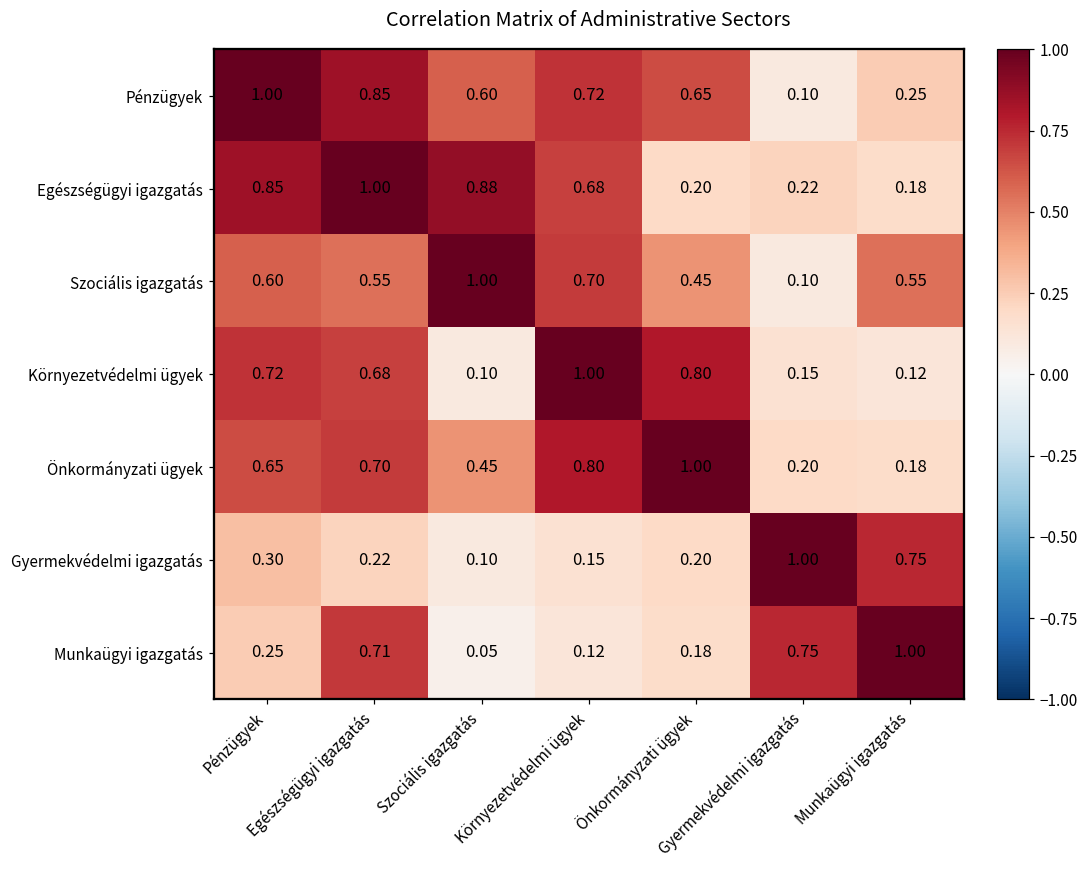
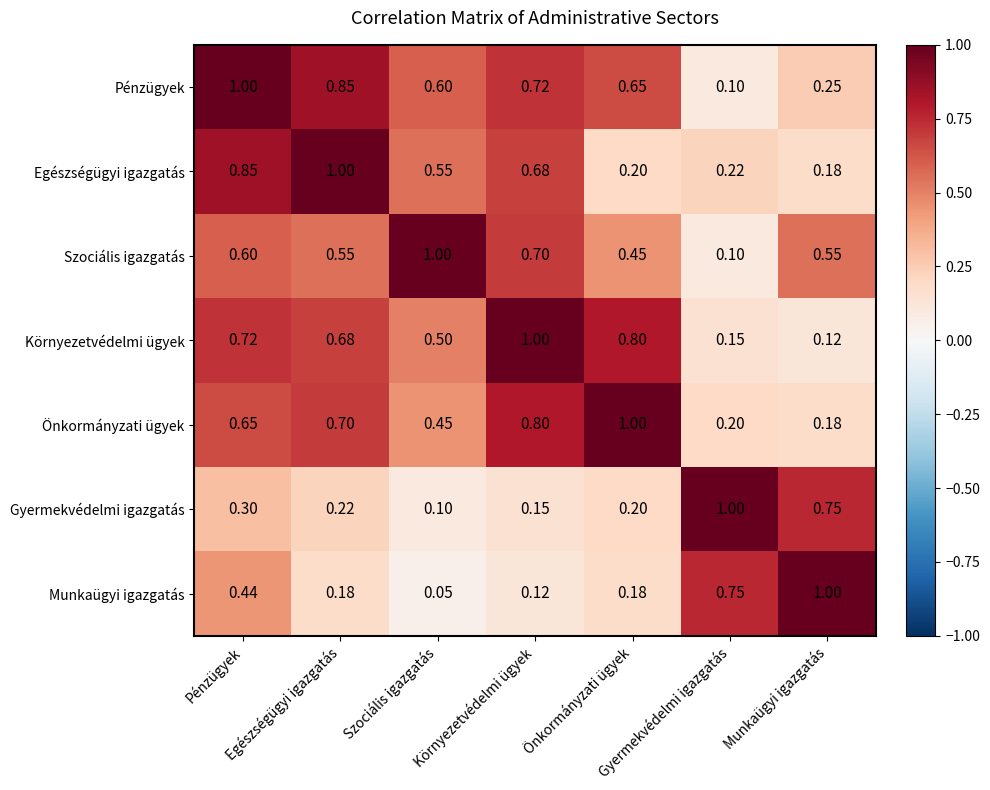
  {
    "Pénzügyek": {
      "Pénzügyek": 1.00,
      "Egészségügyi igazgatás": 0.85,
      "Szociális igazgatás": 0.60,
      "Környezetvédelmi ügyek": 0.72,
      "Önkormányzati ügyek": 0.65,
      "Gyermekvédelmi igazgatás": 0.10,
      "Munkaügyi igazgatás": 0.25
    },
    "Egészségügyi igazgatás": {
      "Pénzügyek": 0.85,
      "Egészségügyi igazgatás": 1.00,
-     "Szociális igazgatás": 0.88,
+     "Szociális igazgatás": 0.55,
      "Környezetvédelmi ügyek": 0.68,
      "Önkormányzati ügyek": 0.20,
      "Gyermekvédelmi igazgatás": 0.22,
      "Munkaügyi igazgatás": 0.18
    },
    "Szociális igazgatás": {
      "Pénzügyek": 0.60,
      "Egészségügyi igazgatás": 0.55,
      "Szociális igazgatás": 1.00,
      "Környezetvédelmi ügyek": 0.70,
      "Önkormányzati ügyek": 0.45,
      "Gyermekvédelmi igazgatás": 0.10,
      "Munkaügyi igazgatás": 0.55
    },
    "Környezetvédelmi ügyek": {
      "Pénzügyek": 0.72,
      "Egészségügyi igazgatás": 0.68,
-     "Szociális igazgatás": 0.10,
+     "Szociális igazgatás": 0.50,
      "Környezetvédelmi ügyek": 1.00,
      "Önkormányzati ügyek": 0.80,
      "Gyermekvédelmi igazgatás": 0.15,
      "Munkaügyi igazgatás": 0.12
    },
    "Önkormányzati ügyek": {
      "Pénzügyek": 0.65,
      "Egészségügyi igazgatás": 0.70,
      "Szociális igazgatás": 0.45,
      "Környezetvédelmi ügyek": 0.80,
      "Önkormányzati ügyek": 1.00,
      "Gyermekvédelmi igazgatás": 0.20,
      "Munkaügyi igazgatás": 0.18
    },
    "Gyermekvédelmi igazgatás": {
      "Pénzügyek": 0.30,
      "Egészségügyi igazgatás": 0.22,
      "Szociális igazgatás": 0.10,
      "Környezetvédelmi ügyek": 0.15,
      "Önkormányzati ügyek": 0.20,
      "Gyermekvédelmi igazgatás": 1.00,
      "Munkaügyi igazgatás": 0.75
    },
    "Munkaügyi igazgatás": {
-     "Pénzügyek": 0.25,
-     "Egészségügyi igazgatás": 0.71,
+     "Pénzügyek": 0.44,
+     "Egészségügyi igazgatás": 0.18,
      "Szociális igazgatás": 0.05,
      "Környezetvédelmi ügyek": 0.12,
      "Önkormányzati ügyek": 0.18,
      "Gyermekvédelmi igazgatás": 0.75,
      "Munkaügyi igazgatás": 1.00
    }
  }
